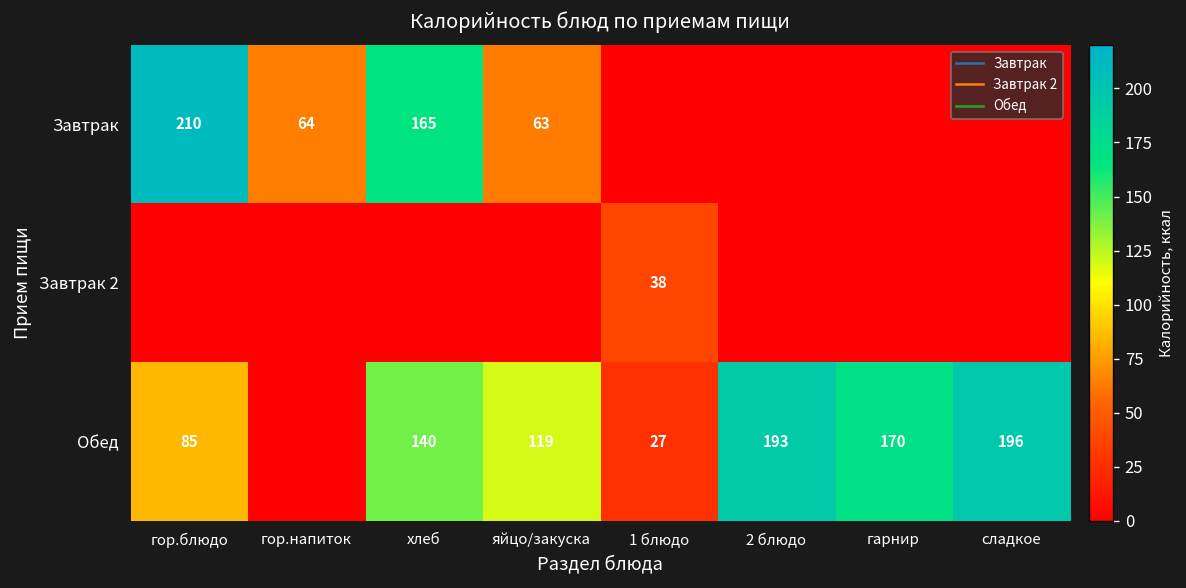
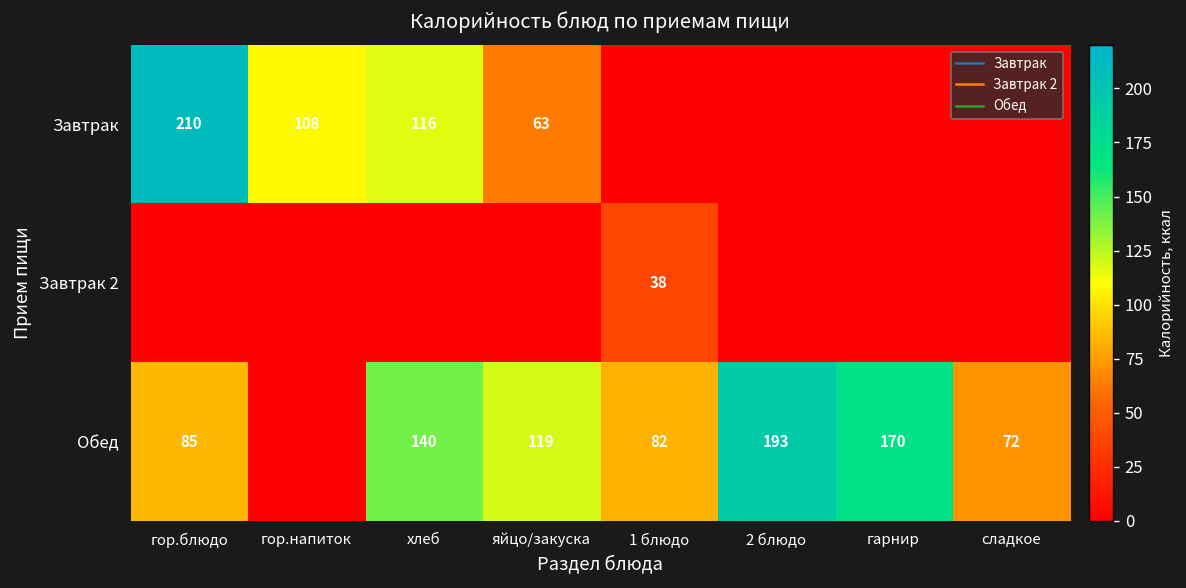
  {
    "Завтрак": {
      "гор.блюдо": 210,
-     "гор.напиток": 64,
-     "хлеб": 165,
+     "гор.напиток": 108,
+     "хлеб": 116,
      "яйцо/закуска": 63
    },
    "Завтрак 2": {
      "1 блюдо": 38
    },
    "Обед": {
      "гор.блюдо": 85,
      "хлеб": 140,
      "яйцо/закуска": 119,
-     "1 блюдо": 27,
+     "1 блюдо": 82,
      "2 блюдо": 193,
      "гарнир": 170,
-     "сладкое": 196
+     "сладкое": 72
    }
  }
